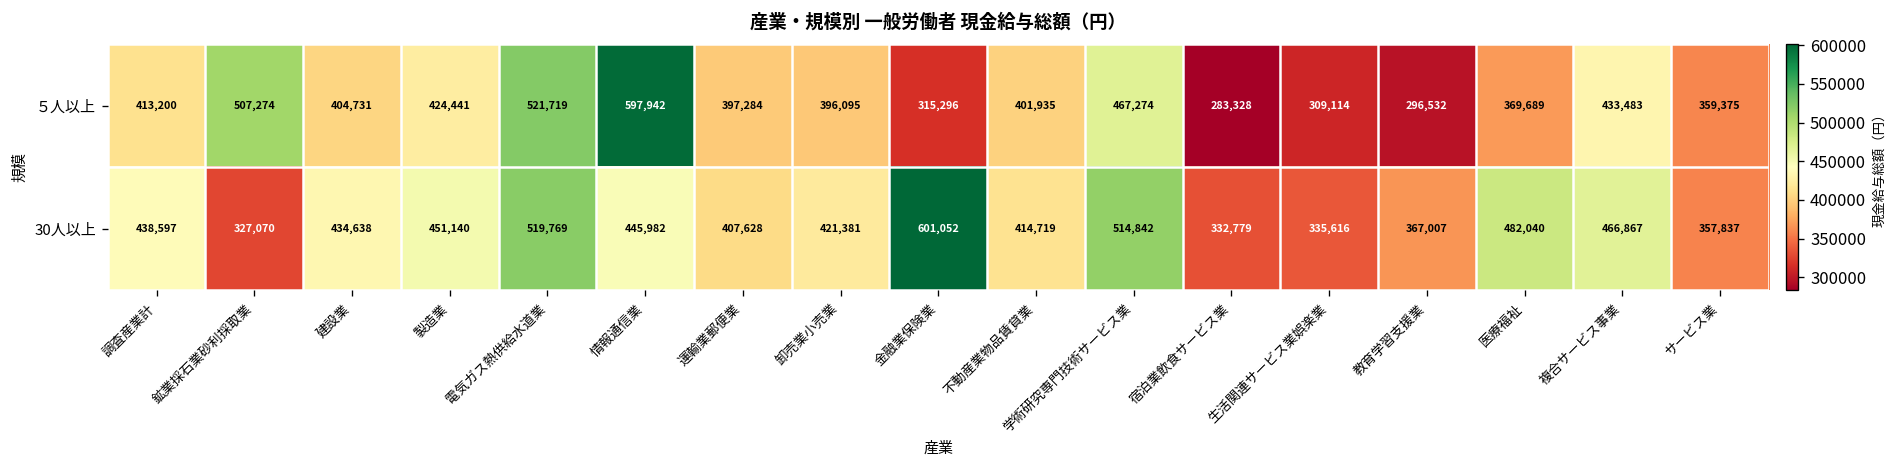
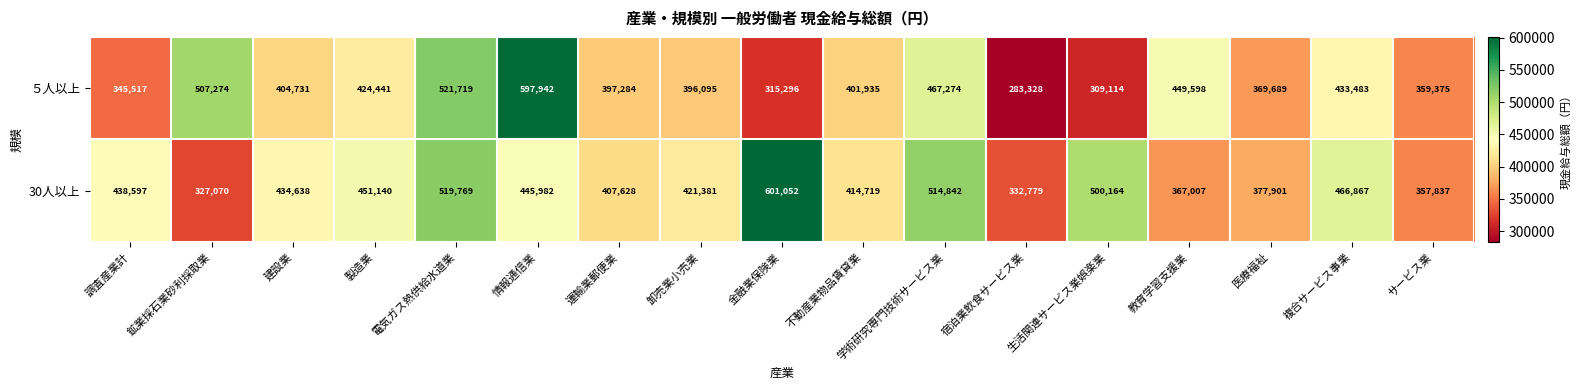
  {
    "５人以上": {
-     "調査産業計": "413,200",
+     "調査産業計": "345,517",
      "鉱業採石業砂利採取業": "507,274",
      "建設業": "404,731",
      "製造業": "424,441",
      "電気ガス熱供給水道業": "521,719",
      "情報通信業": "597,942",
      "運輸業郵便業": "397,284",
      "卸売業小売業": "396,095",
      "金融業保険業": "315,296",
      "不動産業物品賃貸業": "401,935",
      "学術研究専門技術サービス業": "467,274",
      "宿泊業飲食サービス業": "283,328",
      "生活関連サービス業娯楽業": "309,114",
-     "教育学習支援業": "296,532",
+     "教育学習支援業": "449,598",
      "医療福祉": "369,689",
      "複合サービス事業": "433,483",
      "サービス業": "359,375"
    },
    "30人以上": {
      "調査産業計": "438,597",
      "鉱業採石業砂利採取業": "327,070",
      "建設業": "434,638",
      "製造業": "451,140",
      "電気ガス熱供給水道業": "519,769",
      "情報通信業": "445,982",
      "運輸業郵便業": "407,628",
      "卸売業小売業": "421,381",
      "金融業保険業": "601,052",
      "不動産業物品賃貸業": "414,719",
      "学術研究専門技術サービス業": "514,842",
      "宿泊業飲食サービス業": "332,779",
-     "生活関連サービス業娯楽業": "335,616",
+     "生活関連サービス業娯楽業": "500,164",
      "教育学習支援業": "367,007",
-     "医療福祉": "482,040",
+     "医療福祉": "377,901",
      "複合サービス事業": "466,867",
      "サービス業": "357,837"
    }
  }
